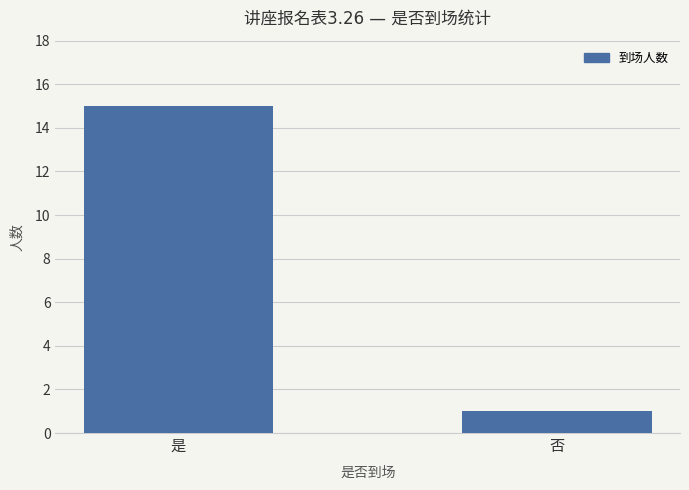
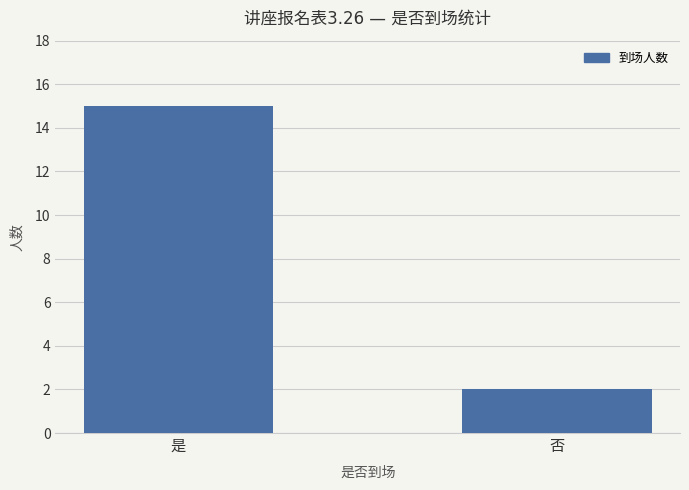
  {
    "是": 15,
-   "否": 1
+   "否": 2
  }
